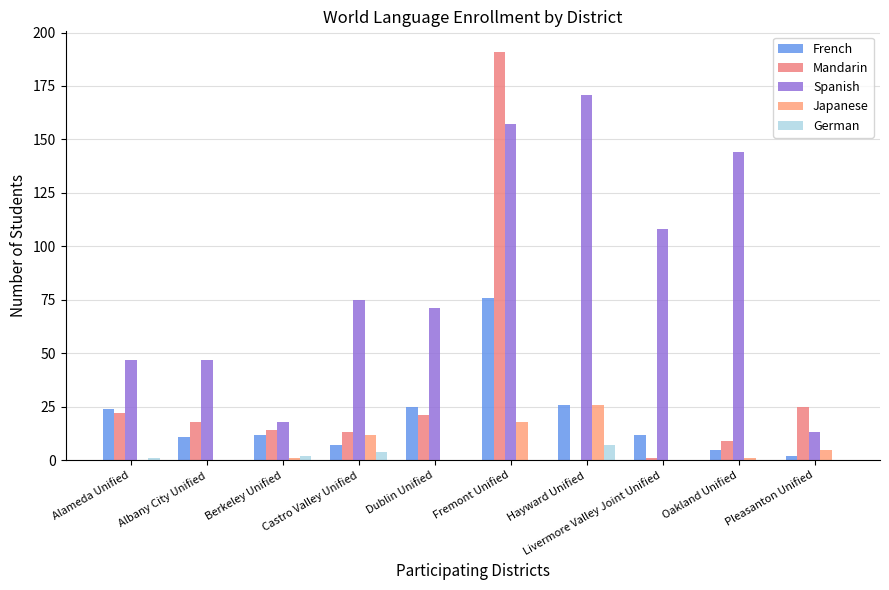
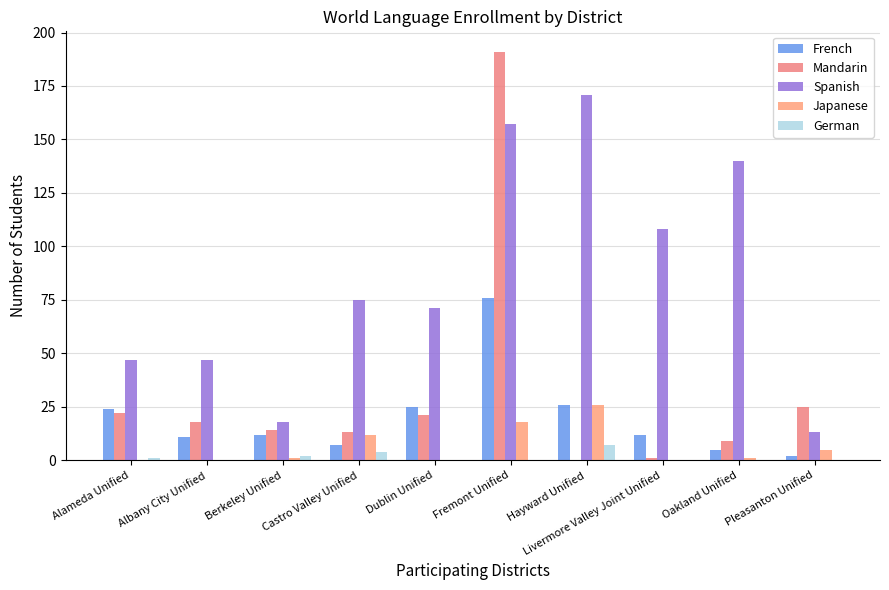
  {
    "French": {
      "Alameda Unified": 24,
      "Albany City Unified": 11,
      "Berkeley Unified": 12,
      "Castro Valley Unified": 7,
      "Dublin Unified": 25,
      "Fremont Unified": 76,
      "Hayward Unified": 26,
      "Livermore Valley Joint Unified": 12,
      "Oakland Unified": 5,
      "Pleasanton Unified": 2
    },
    "Spanish": {
      "Alameda Unified": 47,
      "Albany City Unified": 47,
      "Berkeley Unified": 18,
      "Castro Valley Unified": 75,
      "Dublin Unified": 71,
      "Fremont Unified": 157,
      "Hayward Unified": 171,
      "Livermore Valley Joint Unified": 108,
-     "Oakland Unified": 144,
+     "Oakland Unified": 140,
      "Pleasanton Unified": 13
    },
    "German": {
      "Albany City Unified": 0,
      "Berkeley Unified": 2,
      "Castro Valley Unified": 4,
      "Dublin Unified": 0,
      "Fremont Unified": 0,
      "Hayward Unified": 7,
      "Livermore Valley Joint Unified": 0,
      "Oakland Unified": 0,
      "Pleasanton Unified": 0
    }
  }
